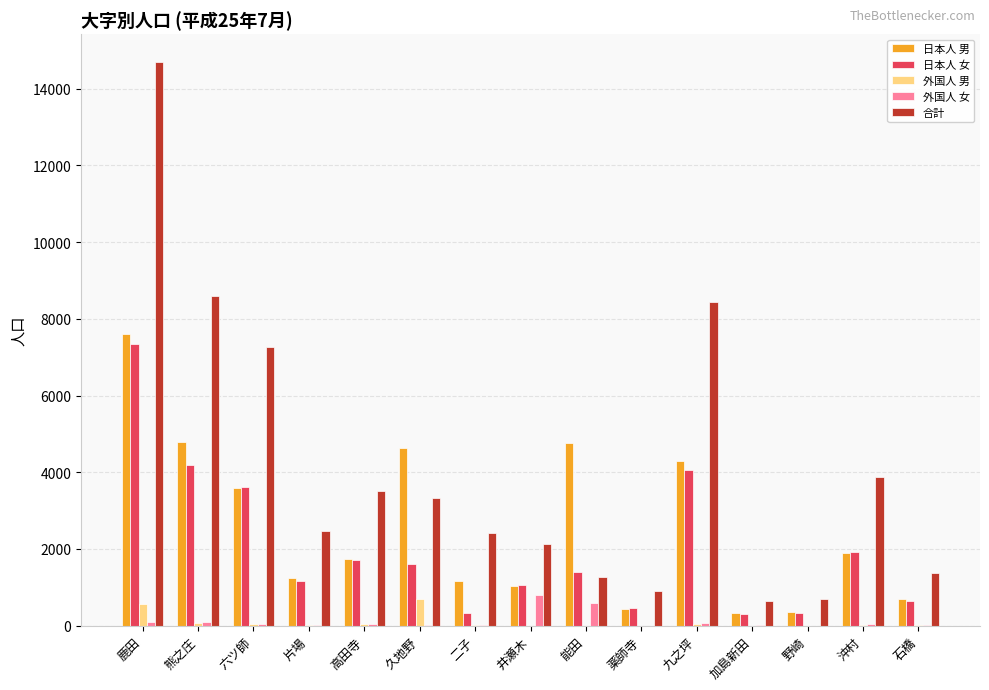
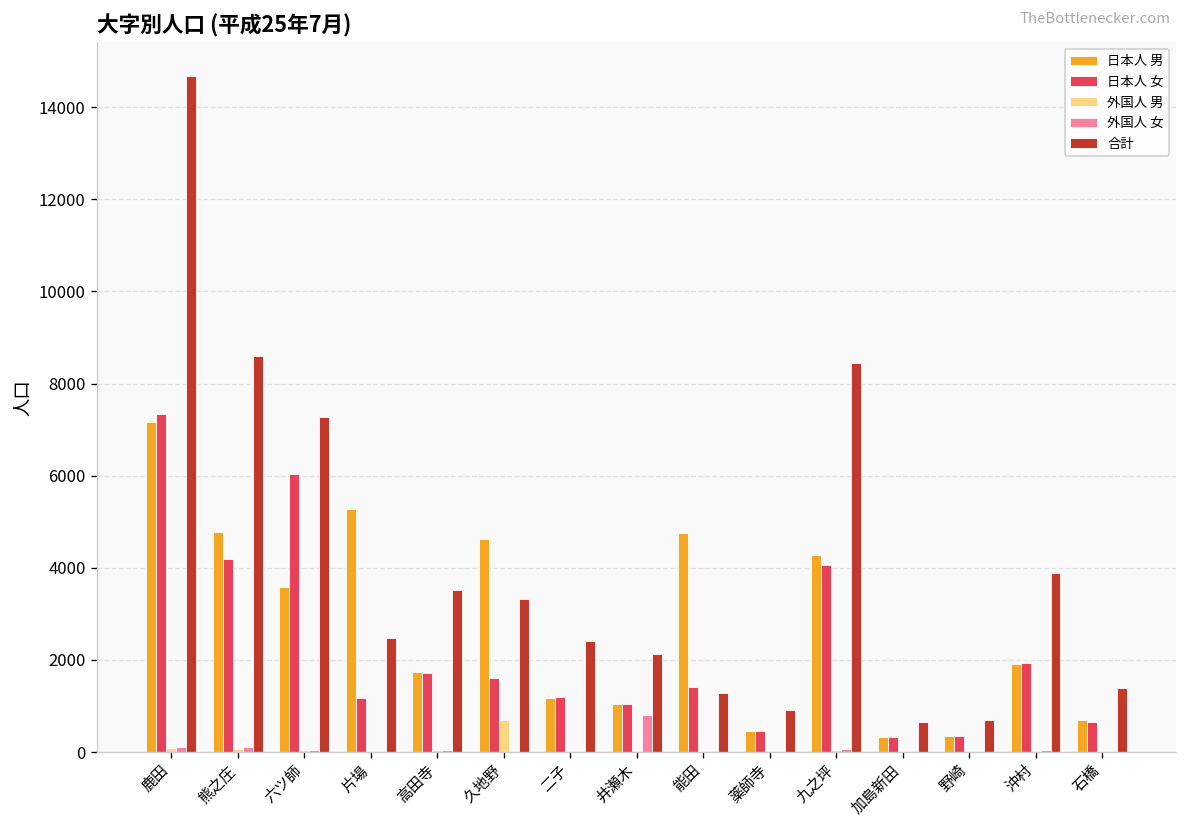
  {
    "日本人 男": {
-     "鹿田": 7600,
+     "鹿田": 7200,
      "熊之庄": 4800,
      "六ツ師": 3600,
-     "片場": 1300,
+     "片場": 5300,
      "高田寺": 1700,
      "久地野": 4600,
      "二子": 1200,
      "井瀬木": 1000,
      "能田": 4800,
      "薬師寺": 400,
      "九之坪": 4300,
      "加島新田": 300,
      "野崎": 400,
      "沖村": 1900,
      "石橋": 700
    },
    "日本人 女": {
      "鹿田": 7300,
      "熊之庄": 4200,
-     "六ツ師": 3600,
+     "六ツ師": 6000,
      "片場": 1200,
      "高田寺": 1700,
      "久地野": 1600,
-     "二子": 300,
+     "二子": 1200,
      "井瀬木": 1100,
      "能田": 1400,
      "薬師寺": 500,
      "九之坪": 4000,
      "加島新田": 300,
      "野崎": 300,
      "沖村": 1900,
      "石橋": 700
    },
    "外国人 男": {
-     "鹿田": 600,
+     "鹿田": 100,
      "久地野": 700
    },
    "外国人 女": {
      "鹿田": 100,
      "熊之庄": 100,
      "井瀬木": 800,
-     "能田": 600
+     "能田": 0
    },
    "合計": {
      "鹿田": 14700,
      "熊之庄": 8600,
      "六ツ師": 7300,
      "片場": 2500,
      "高田寺": 3500,
      "久地野": 3300,
      "二子": 2400,
      "井瀬木": 2100,
      "能田": 1300,
      "薬師寺": 900,
      "九之坪": 8400,
      "加島新田": 600,
      "野崎": 700,
      "沖村": 3900,
      "石橋": 1400
    }
  }
